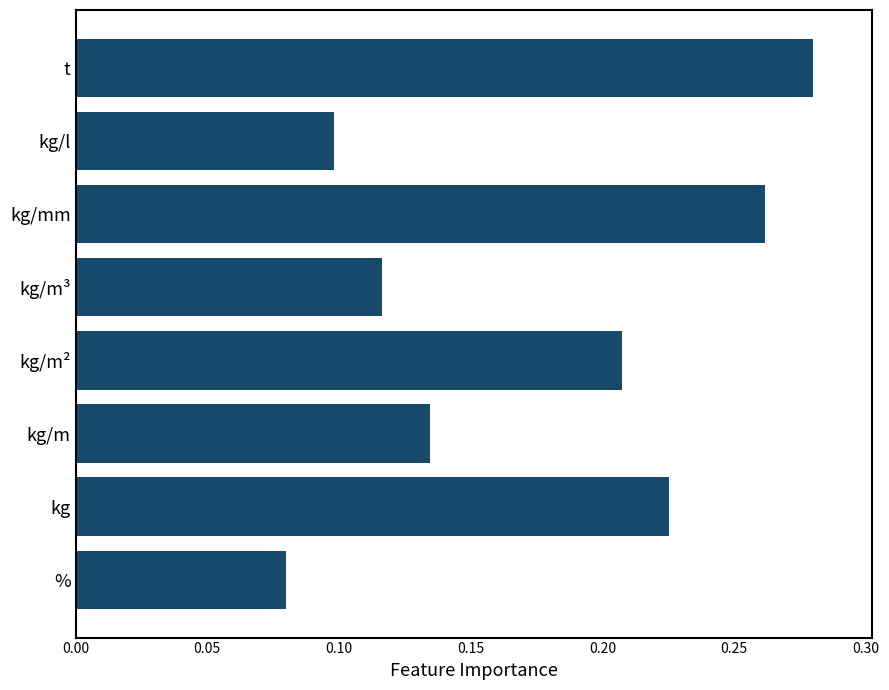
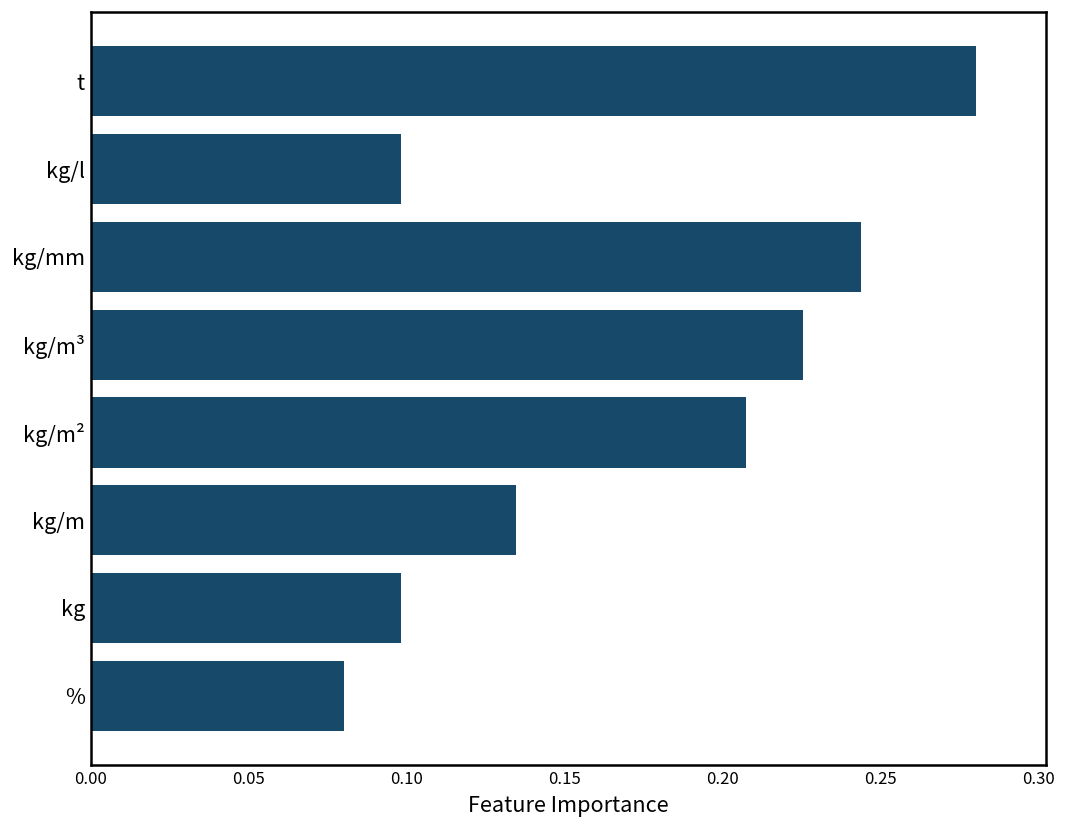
  {
    "t": 0.280,
    "kg/l": 0.098,
-   "kg/mm": 0.262,
-   "kg/m³": 0.116,
+   "kg/mm": 0.244,
+   "kg/m³": 0.225,
    "kg/m²": 0.207,
    "kg/m": 0.135,
-   "kg": 0.225,
+   "kg": 0.098,
    "%": 0.080
  }
